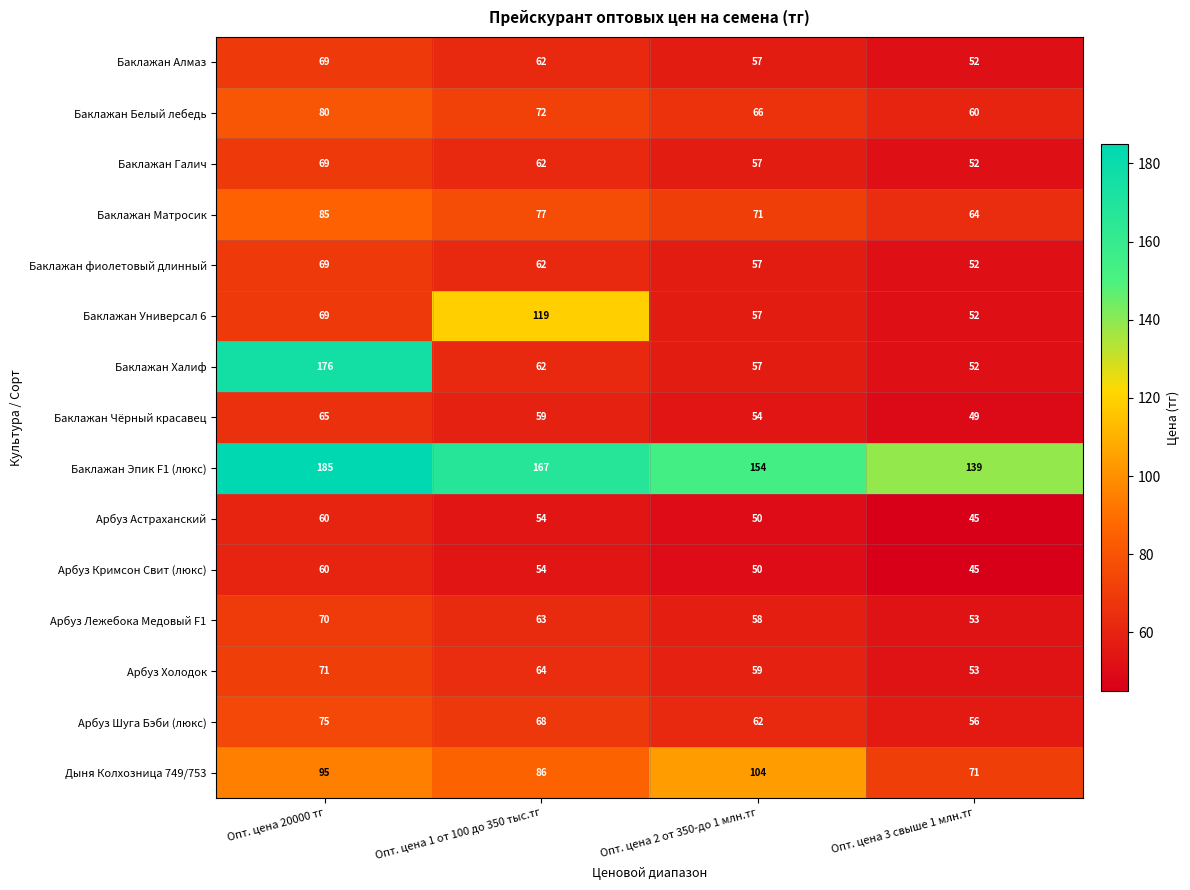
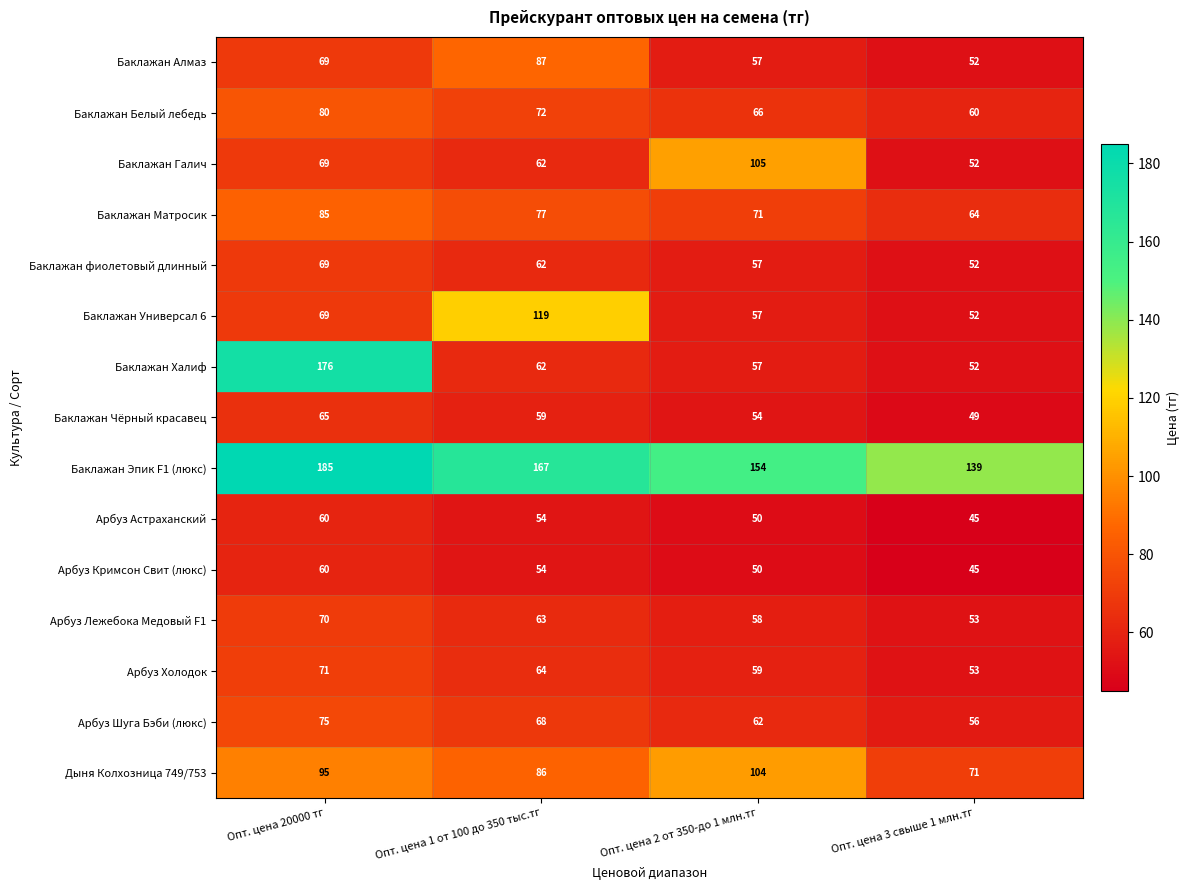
  {
    "Баклажан Алмаз": {
      "Опт. цена 20000 тг": 69,
-     "Опт. цена 1 от 100 до 350 тыс.тг": 62,
+     "Опт. цена 1 от 100 до 350 тыс.тг": 87,
      "Опт. цена 2 от 350-до 1 млн.тг": 57,
      "Опт. цена 3 свыше 1 млн.тг": 52
    },
    "Баклажан Белый лебедь": {
      "Опт. цена 20000 тг": 80,
      "Опт. цена 1 от 100 до 350 тыс.тг": 72,
      "Опт. цена 2 от 350-до 1 млн.тг": 66,
      "Опт. цена 3 свыше 1 млн.тг": 60
    },
    "Баклажан Галич": {
      "Опт. цена 20000 тг": 69,
      "Опт. цена 1 от 100 до 350 тыс.тг": 62,
-     "Опт. цена 2 от 350-до 1 млн.тг": 57,
+     "Опт. цена 2 от 350-до 1 млн.тг": 105,
      "Опт. цена 3 свыше 1 млн.тг": 52
    },
    "Баклажан Матросик": {
      "Опт. цена 20000 тг": 85,
      "Опт. цена 1 от 100 до 350 тыс.тг": 77,
      "Опт. цена 2 от 350-до 1 млн.тг": 71,
      "Опт. цена 3 свыше 1 млн.тг": 64
    },
    "Баклажан фиолетовый длинный": {
      "Опт. цена 20000 тг": 69,
      "Опт. цена 1 от 100 до 350 тыс.тг": 62,
      "Опт. цена 2 от 350-до 1 млн.тг": 57,
      "Опт. цена 3 свыше 1 млн.тг": 52
    },
    "Баклажан Универсал 6": {
      "Опт. цена 20000 тг": 69,
      "Опт. цена 1 от 100 до 350 тыс.тг": 119,
      "Опт. цена 2 от 350-до 1 млн.тг": 57,
      "Опт. цена 3 свыше 1 млн.тг": 52
    },
    "Баклажан Халиф": {
      "Опт. цена 20000 тг": 176,
      "Опт. цена 1 от 100 до 350 тыс.тг": 62,
      "Опт. цена 2 от 350-до 1 млн.тг": 57,
      "Опт. цена 3 свыше 1 млн.тг": 52
    },
    "Баклажан Чёрный красавец": {
      "Опт. цена 20000 тг": 65,
      "Опт. цена 1 от 100 до 350 тыс.тг": 59,
      "Опт. цена 2 от 350-до 1 млн.тг": 54,
      "Опт. цена 3 свыше 1 млн.тг": 49
    },
    "Баклажан Эпик F1 (люкс)": {
      "Опт. цена 20000 тг": 185,
      "Опт. цена 1 от 100 до 350 тыс.тг": 167,
      "Опт. цена 2 от 350-до 1 млн.тг": 154,
      "Опт. цена 3 свыше 1 млн.тг": 139
    },
    "Арбуз Астраханский": {
      "Опт. цена 20000 тг": 60,
      "Опт. цена 1 от 100 до 350 тыс.тг": 54,
      "Опт. цена 2 от 350-до 1 млн.тг": 50,
      "Опт. цена 3 свыше 1 млн.тг": 45
    },
    "Арбуз Кримсон Свит (люкс)": {
      "Опт. цена 20000 тг": 60,
      "Опт. цена 1 от 100 до 350 тыс.тг": 54,
      "Опт. цена 2 от 350-до 1 млн.тг": 50,
      "Опт. цена 3 свыше 1 млн.тг": 45
    },
    "Арбуз Лежебока Медовый F1": {
      "Опт. цена 20000 тг": 70,
      "Опт. цена 1 от 100 до 350 тыс.тг": 63,
      "Опт. цена 2 от 350-до 1 млн.тг": 58,
      "Опт. цена 3 свыше 1 млн.тг": 53
    },
    "Арбуз Холодок": {
      "Опт. цена 20000 тг": 71,
      "Опт. цена 1 от 100 до 350 тыс.тг": 64,
      "Опт. цена 2 от 350-до 1 млн.тг": 59,
      "Опт. цена 3 свыше 1 млн.тг": 53
    },
    "Арбуз Шуга Бэби (люкс)": {
      "Опт. цена 20000 тг": 75,
      "Опт. цена 1 от 100 до 350 тыс.тг": 68,
      "Опт. цена 2 от 350-до 1 млн.тг": 62,
      "Опт. цена 3 свыше 1 млн.тг": 56
    },
    "Дыня Колхозница 749/753": {
      "Опт. цена 20000 тг": 95,
      "Опт. цена 1 от 100 до 350 тыс.тг": 86,
      "Опт. цена 2 от 350-до 1 млн.тг": 104,
      "Опт. цена 3 свыше 1 млн.тг": 71
    }
  }
